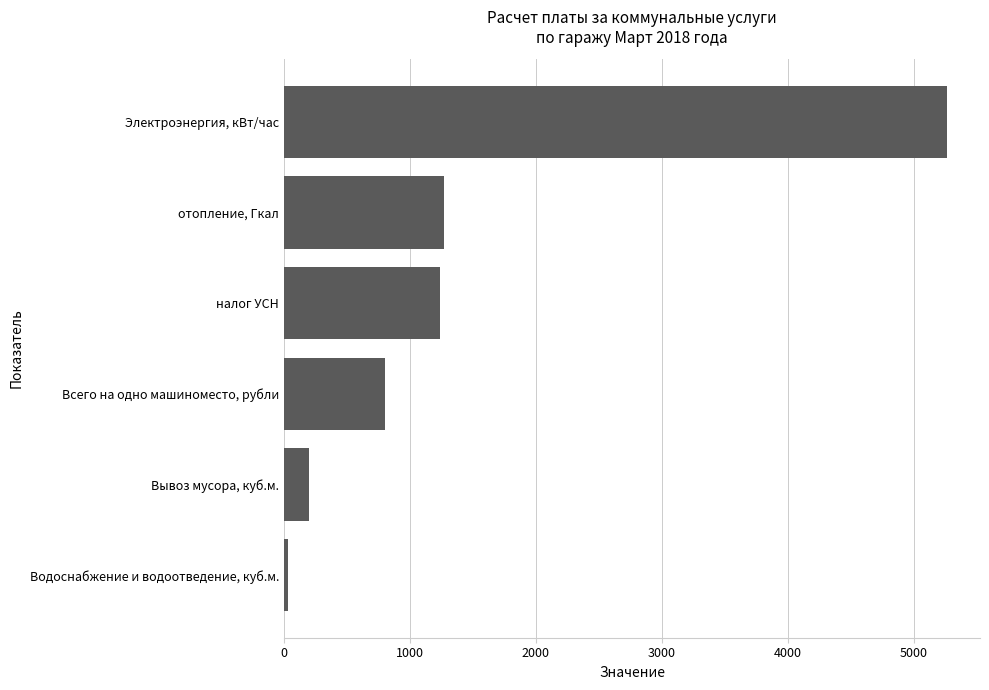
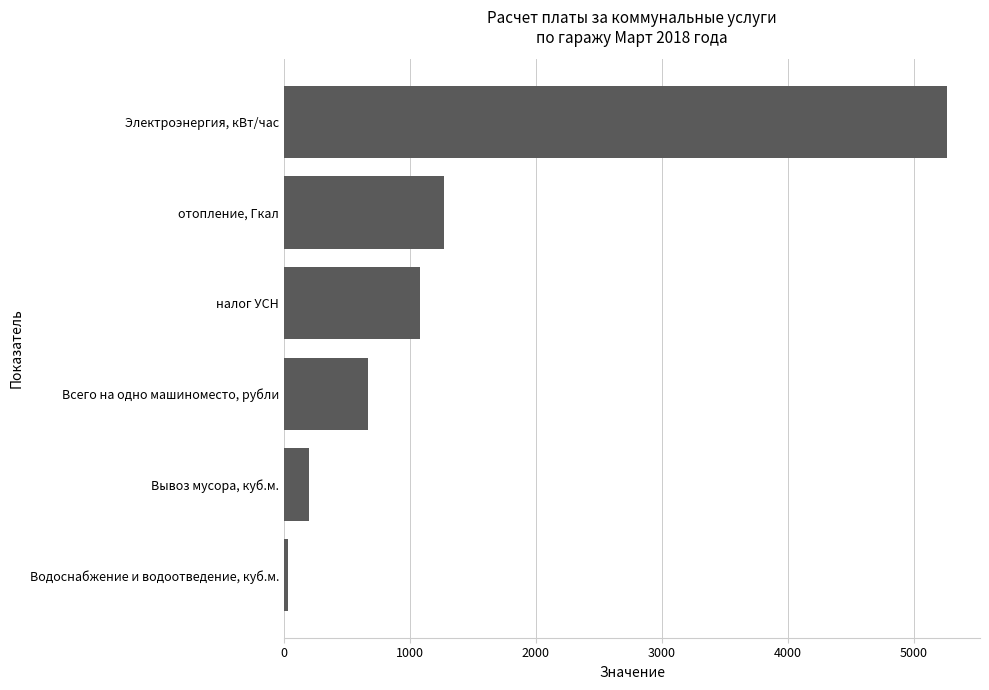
  {
    "Электроэнергия, кВт/час": 5260,
    "отопление, Гкал": 1270,
-   "налог УСН": 1240,
-   "Всего на одно машиноместо, рубли": 800,
+   "налог УСН": 1080,
+   "Всего на одно машиноместо, рубли": 670,
    "Вывоз мусора, куб.м.": 200,
    "Водоснабжение и водоотведение, куб.м.": 40
  }
